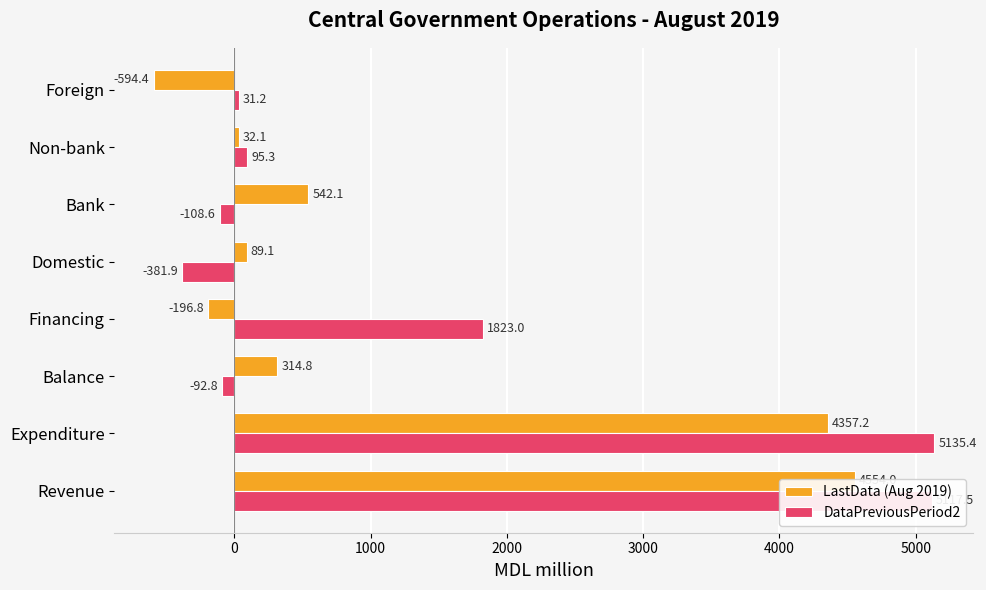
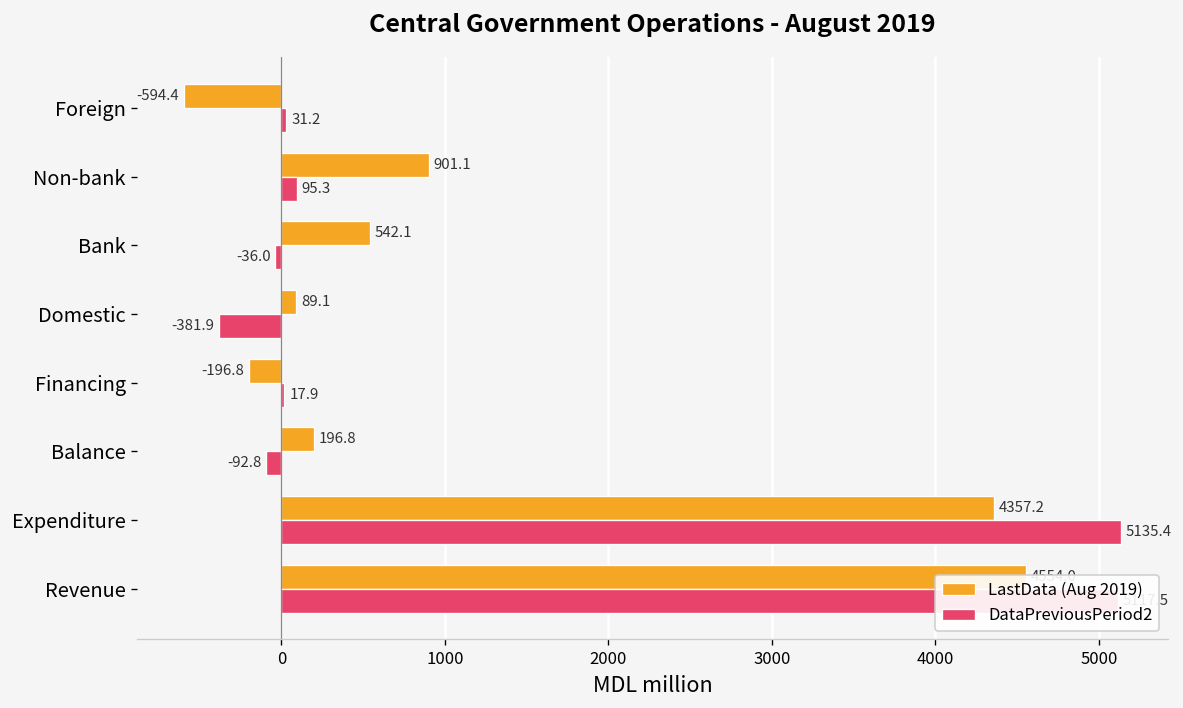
  {
    "LastData (Aug 2019)": {
      "Foreign": -594.4,
-     "Non-bank": 32.1,
+     "Non-bank": 901.1,
      "Bank": 542.1,
      "Domestic": 89.1,
      "Financing": -196.8,
-     "Balance": 314.8,
+     "Balance": 196.8,
      "Expenditure": 4357.2
    },
    "DataPreviousPeriod2": {
      "Foreign": 31.2,
      "Non-bank": 95.3,
-     "Bank": -108.6,
+     "Bank": -36.0,
      "Domestic": -381.9,
-     "Financing": 1823.0,
+     "Financing": 17.9,
      "Balance": -92.8,
      "Expenditure": 5135.4
    }
  }
